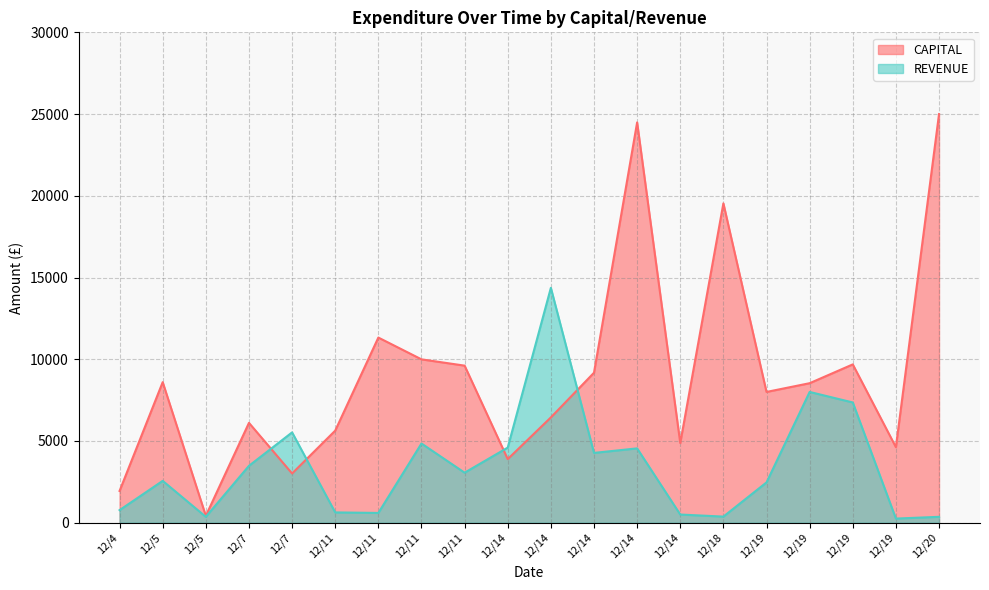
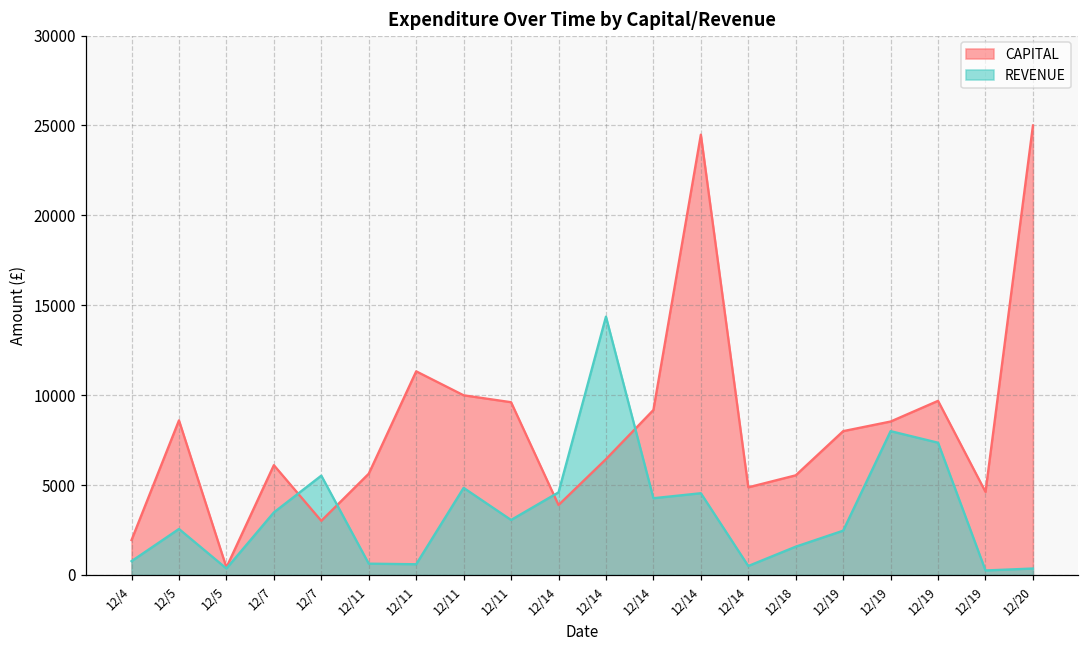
  {
    "CAPITAL": {
      "12/4": 1900,
-     "12/18": 19500,
+     "12/18": 5500,
      "12/20": 25000
    },
    "REVENUE": {
      "12/4": 800,
-     "12/18": 400,
+     "12/18": 1600,
      "12/20": 400
    }
  }
